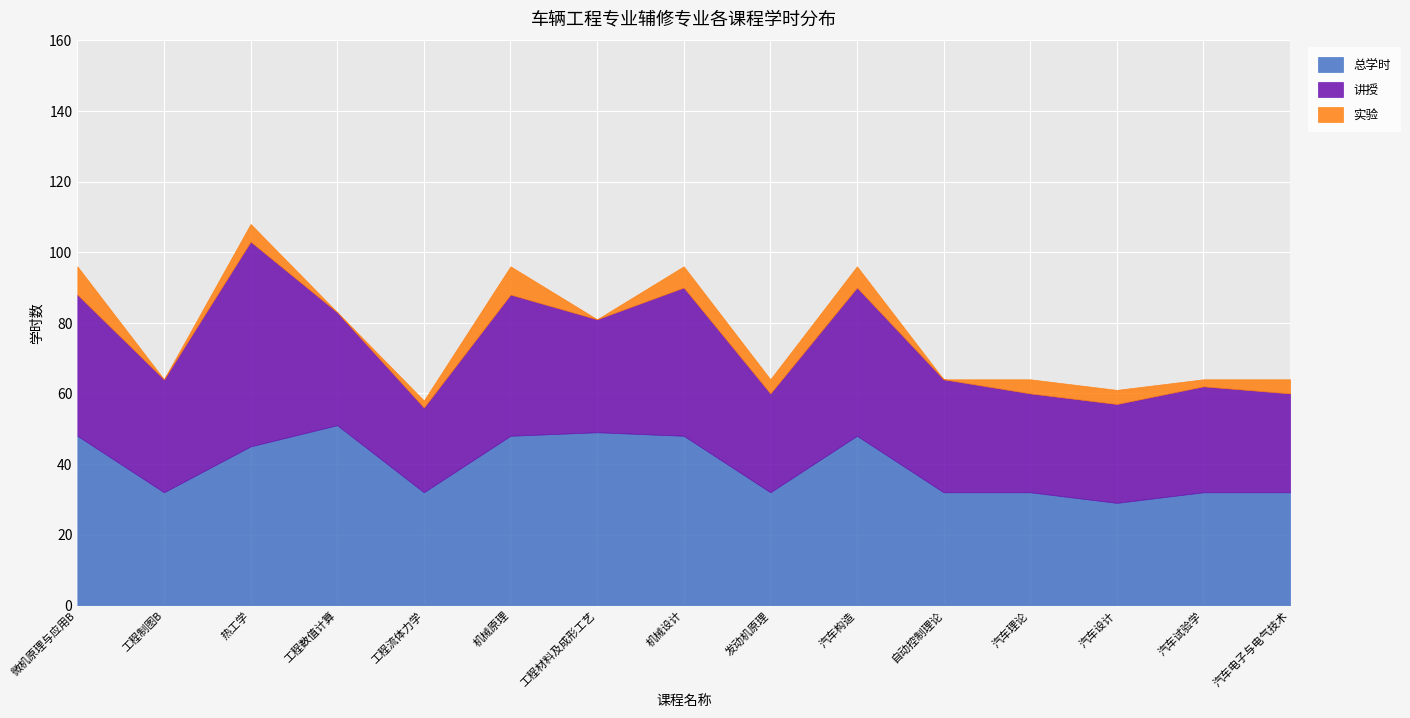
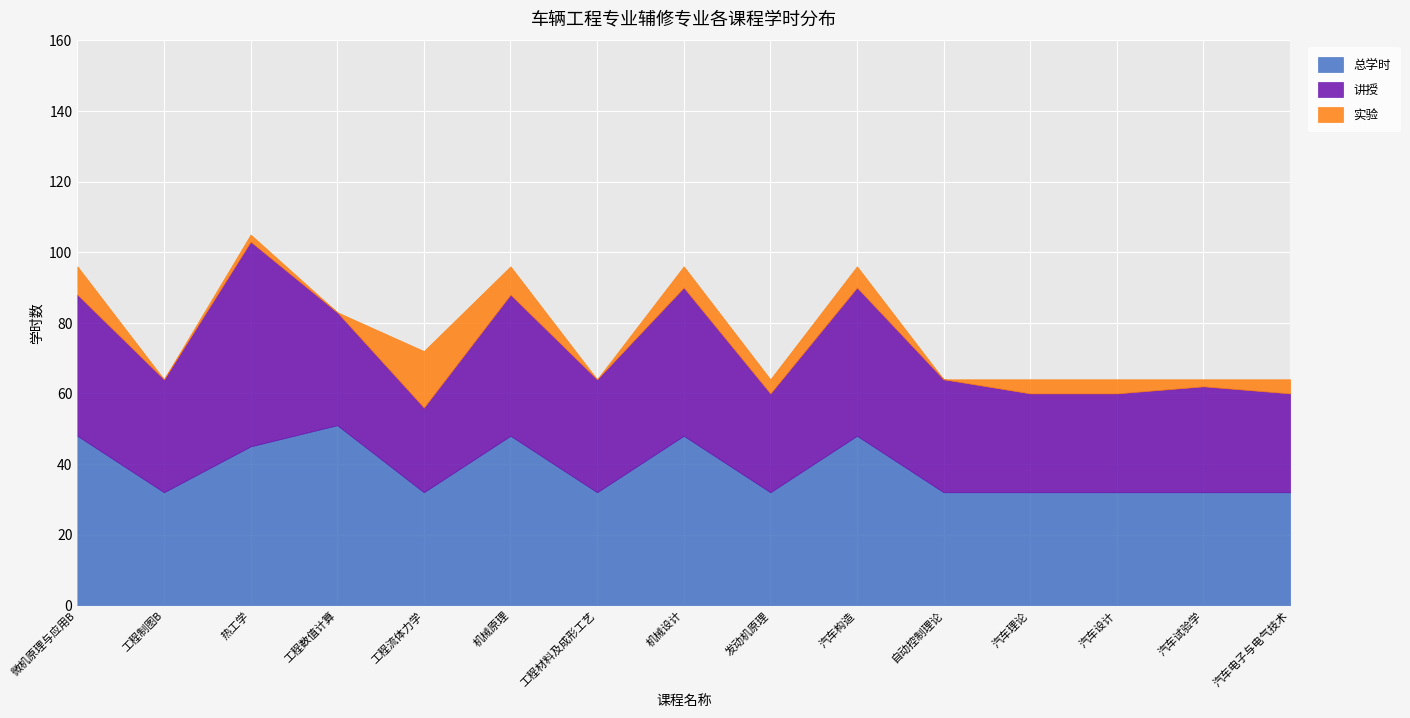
  {
    "总学时": {
      "微机原理与应用B": 48,
      "工程制图B": 32,
      "热工学": 45,
      "工程数值计算": 51,
      "工程流体力学": 32,
      "机械原理": 48,
-     "工程材料及成形工艺": 49,
+     "工程材料及成形工艺": 32,
      "机械设计": 48,
      "发动机原理": 32,
      "汽车构造": 48,
      "自动控制理论": 32,
      "汽车理论": 32,
-     "汽车设计": 29,
+     "汽车设计": 32,
      "汽车试验学": 32,
      "汽车电子与电气技术": 32
    },
    "讲授": {
      "微机原理与应用B": 40,
      "热工学": 58,
      "工程流体力学": 24,
      "机械原理": 40,
      "机械设计": 42,
      "发动机原理": 28,
      "汽车构造": 42,
      "汽车理论": 28,
      "汽车设计": 28,
      "汽车试验学": 30,
      "汽车电子与电气技术": 28
    },
    "实验": {
      "微机原理与应用B": 8,
-     "热工学": 5,
-     "工程流体力学": 2,
+     "热工学": 2,
+     "工程流体力学": 16,
      "机械原理": 8,
      "机械设计": 6,
      "发动机原理": 4,
      "汽车构造": 6,
      "汽车理论": 4,
      "汽车设计": 4,
      "汽车试验学": 2,
      "汽车电子与电气技术": 4
    }
  }
